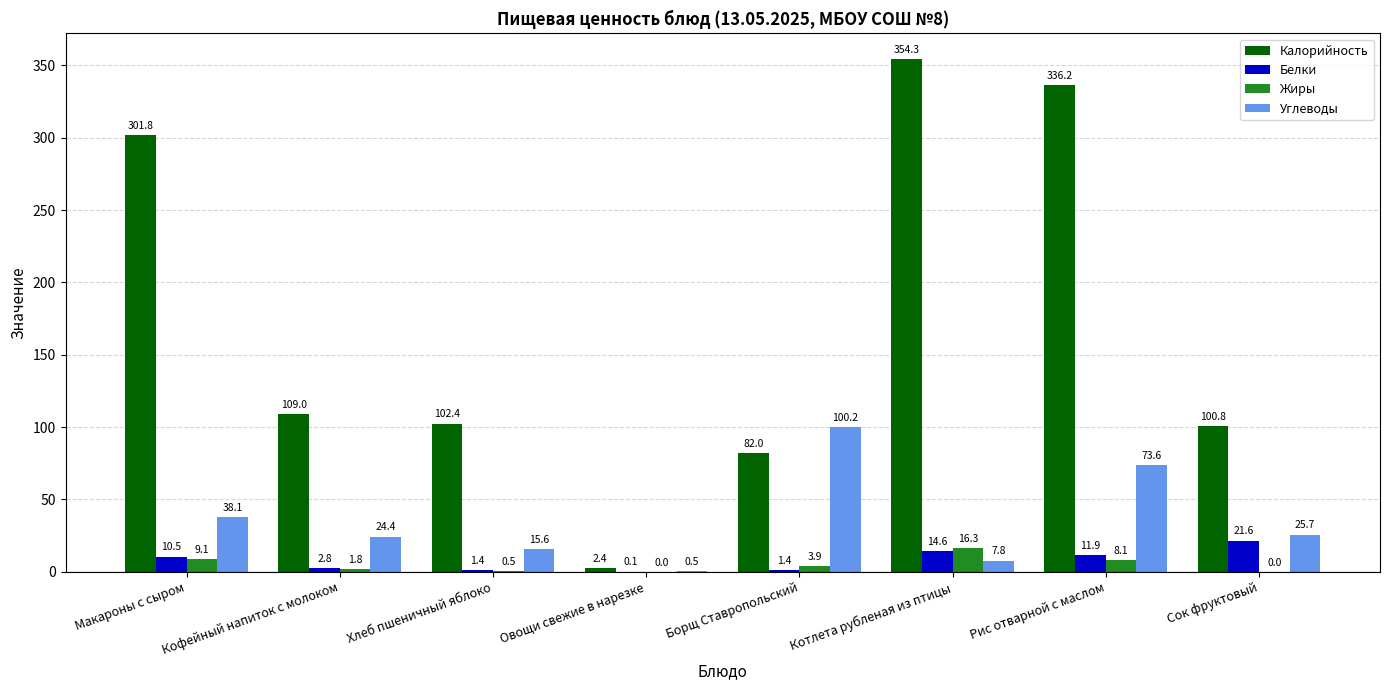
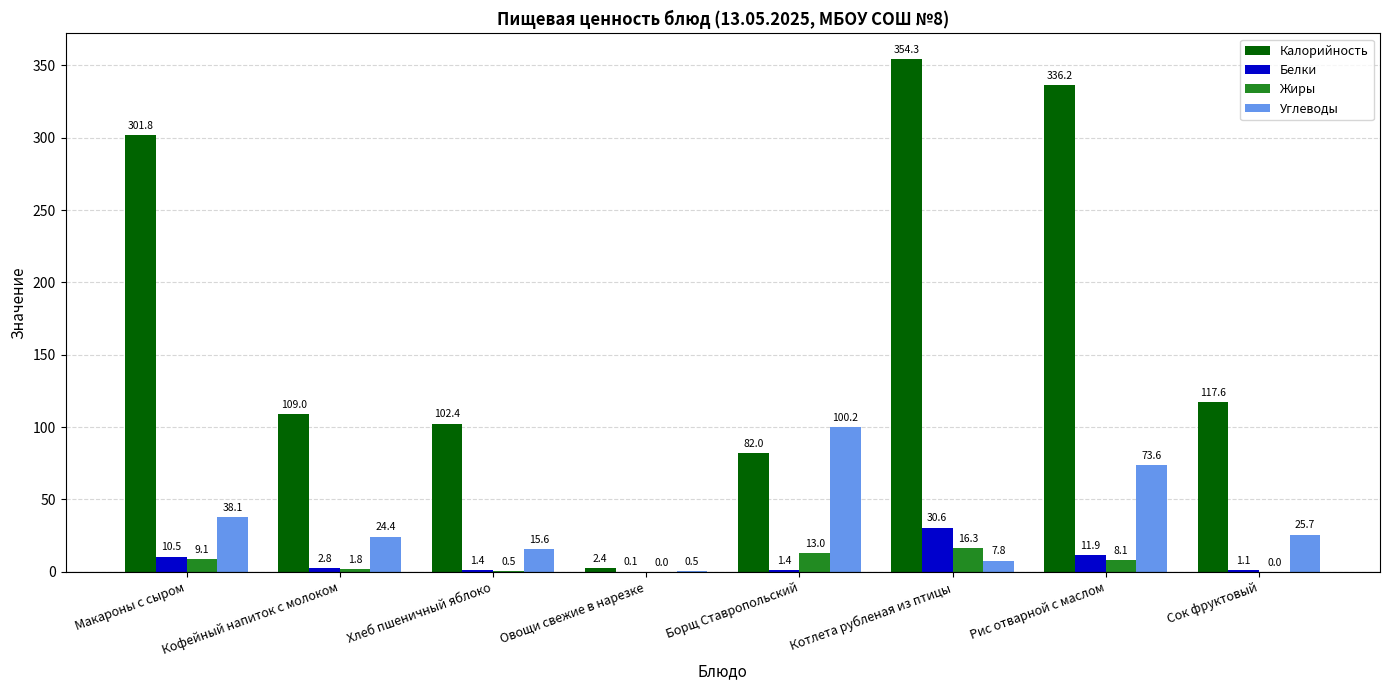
  {
    "Калорийность": {
      "Макароны с сыром": 301.8,
      "Кофейный напиток с молоком": 109.0,
      "Хлеб пшеничный яблоко": 102.4,
      "Овощи свежие в нарезке": 2.4,
      "Борщ Ставропольский": 82.0,
      "Котлета рубленая из птицы": 354.3,
      "Рис отварной с маслом": 336.2,
-     "Сок фруктовый": 100.8
+     "Сок фруктовый": 117.6
    },
    "Белки": {
      "Макароны с сыром": 10.5,
      "Кофейный напиток с молоком": 2.8,
      "Хлеб пшеничный яблоко": 1.4,
      "Овощи свежие в нарезке": 0.1,
      "Борщ Ставропольский": 1.4,
-     "Котлета рубленая из птицы": 14.6,
+     "Котлета рубленая из птицы": 30.6,
      "Рис отварной с маслом": 11.9,
-     "Сок фруктовый": 21.6
+     "Сок фруктовый": 1.1
    },
    "Жиры": {
      "Макароны с сыром": 9.1,
      "Кофейный напиток с молоком": 1.8,
      "Хлеб пшеничный яблоко": 0.5,
      "Овощи свежие в нарезке": 0.0,
-     "Борщ Ставропольский": 3.9,
+     "Борщ Ставропольский": 13.0,
      "Котлета рубленая из птицы": 16.3,
      "Рис отварной с маслом": 8.1,
      "Сок фруктовый": 0.0
    },
    "Углеводы": {
      "Макароны с сыром": 38.1,
      "Кофейный напиток с молоком": 24.4,
      "Хлеб пшеничный яблоко": 15.6,
      "Овощи свежие в нарезке": 0.5,
      "Борщ Ставропольский": 100.2,
      "Котлета рубленая из птицы": 7.8,
      "Рис отварной с маслом": 73.6,
      "Сок фруктовый": 25.7
    }
  }
